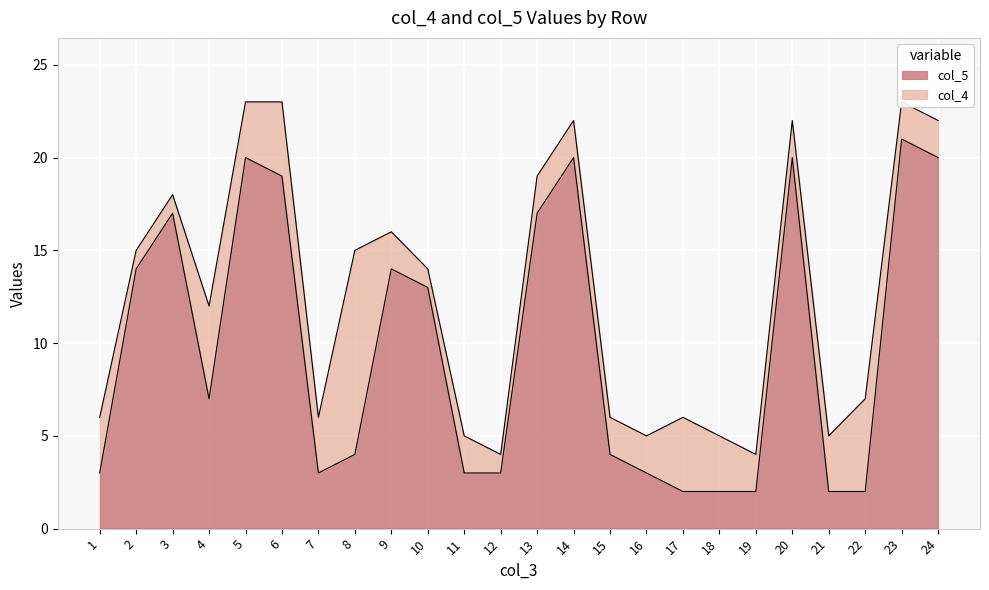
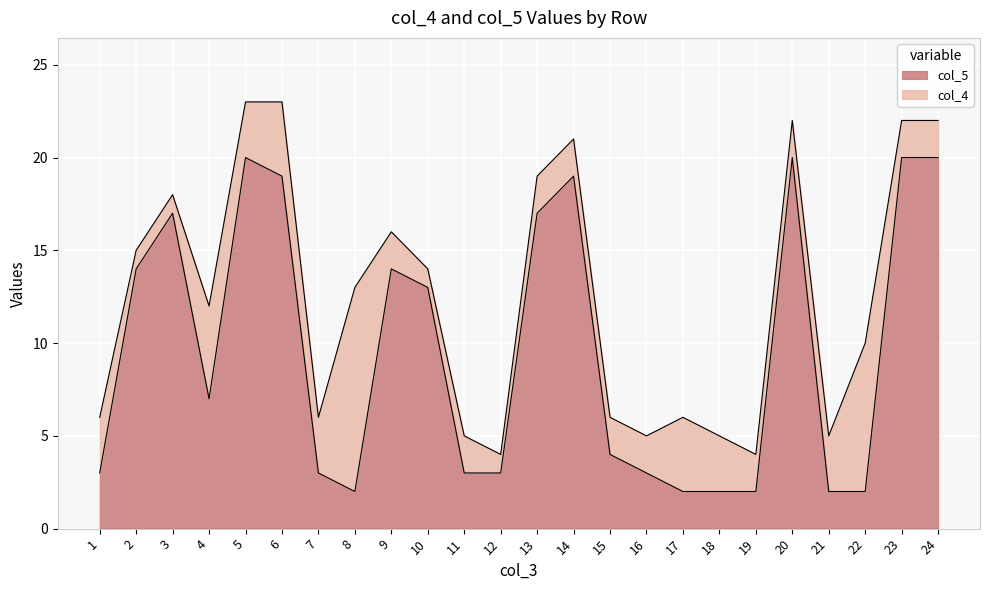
  {
    "col_5": {
      "1": 3,
      "2": 14,
      "3": 17,
      "4": 7,
      "5": 20,
      "6": 19,
      "7": 3,
-     "8": 4,
+     "8": 2,
      "9": 14,
      "10": 13,
      "11": 3,
      "12": 3,
      "13": 17,
-     "14": 20,
+     "14": 19,
      "15": 4,
      "16": 3,
      "17": 2,
      "18": 2,
      "19": 2,
      "20": 20,
      "21": 2,
      "22": 2,
-     "23": 21,
+     "23": 20,
      "24": 20
    },
    "col_4": {
      "1": 3,
      "2": 1,
      "3": 1,
      "4": 5,
      "5": 3,
      "6": 4,
      "7": 3,
      "8": 11,
      "9": 2,
      "10": 1,
      "11": 2,
      "12": 1,
      "13": 2,
      "14": 2,
      "15": 2,
      "16": 2,
      "17": 4,
      "18": 3,
      "19": 2,
      "20": 2,
      "21": 3,
-     "22": 5,
+     "22": 8,
      "24": 2
    }
  }
